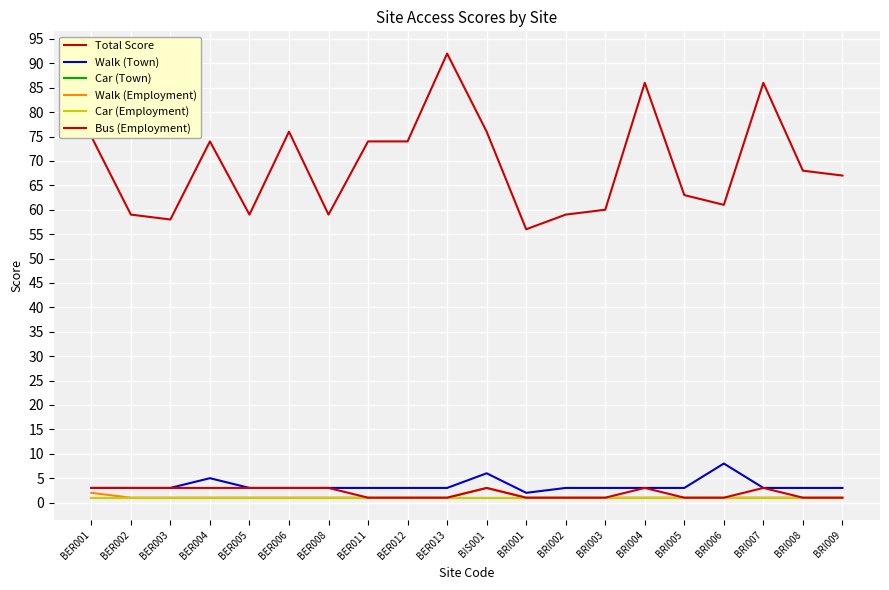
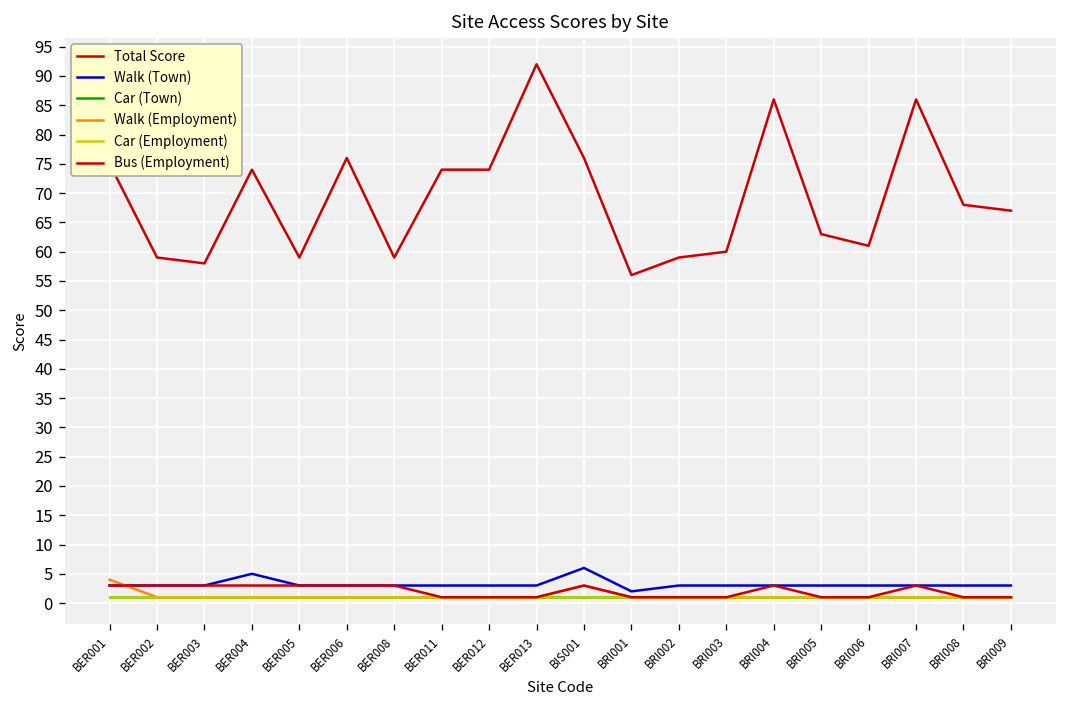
  {
    "Walk (Town)": {
      "BER004": 5,
      "BER011": 3,
      "BER012": 3,
      "BER013": 3,
      "BIS001": 6,
      "BRI001": 2,
      "BRI002": 3,
      "BRI003": 3,
      "BRI005": 3,
-     "BRI006": 8,
+     "BRI006": 3,
      "BRI008": 3,
      "BRI009": 3
    },
    "Car (Employment)": {
      "BER001": 1,
      "BIS001": 1
    },
    "Walk (Employment)": {
-     "BER001": 2
+     "BER001": 4
    }
  }
